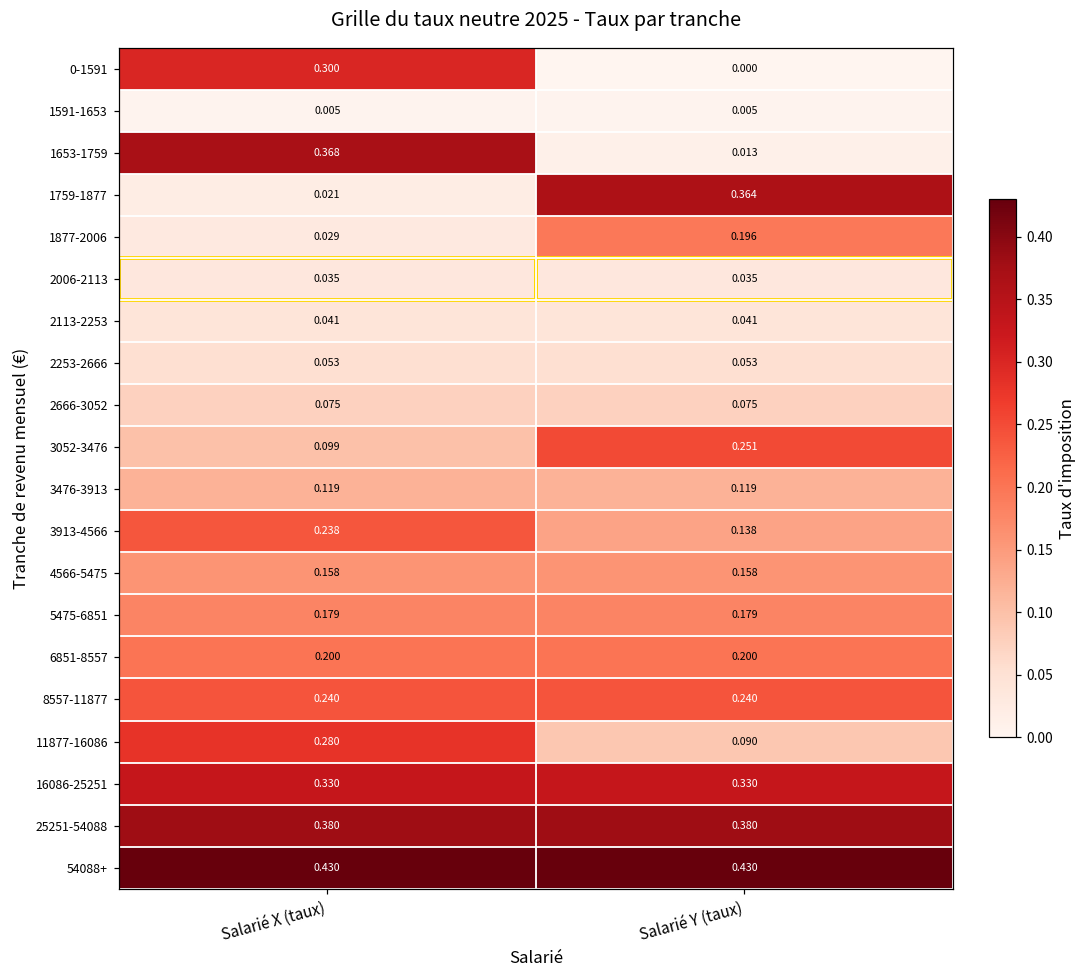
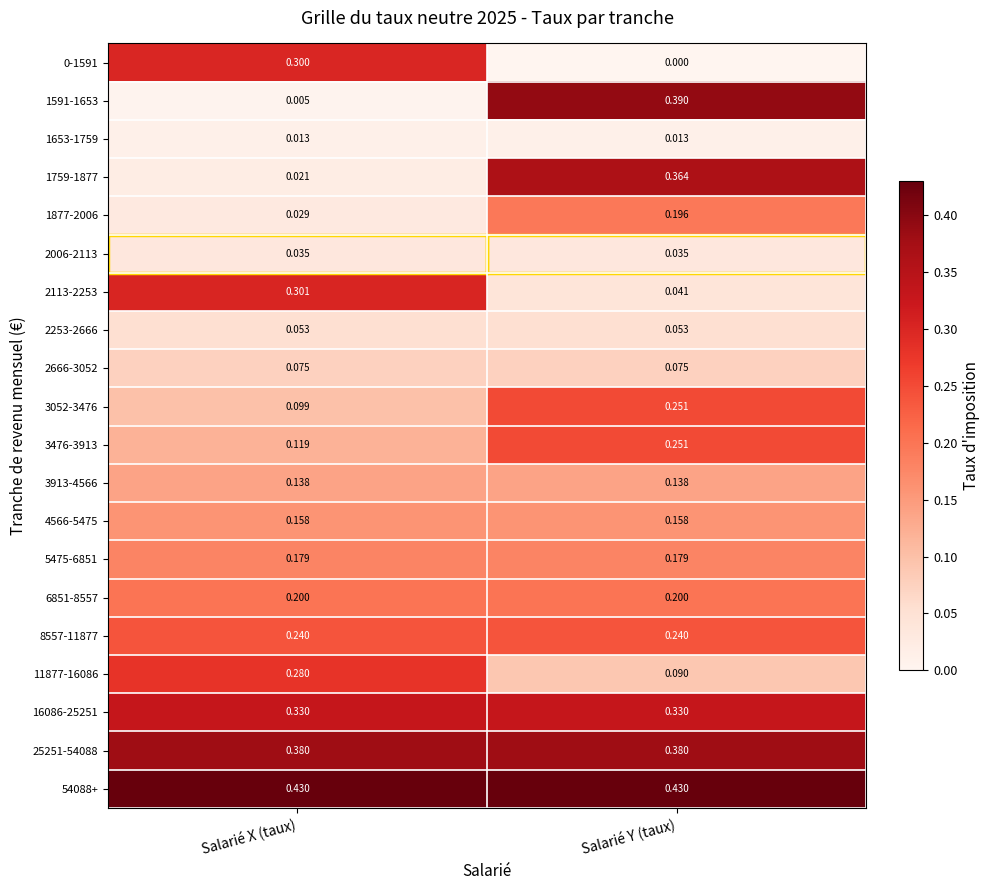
  {
    "0-1591": {
      "Salarié X (taux)": 0.300,
      "Salarié Y (taux)": 0.000
    },
    "1591-1653": {
      "Salarié X (taux)": 0.005,
-     "Salarié Y (taux)": 0.005
+     "Salarié Y (taux)": 0.390
    },
    "1653-1759": {
-     "Salarié X (taux)": 0.368,
+     "Salarié X (taux)": 0.013,
      "Salarié Y (taux)": 0.013
    },
    "1759-1877": {
      "Salarié X (taux)": 0.021,
      "Salarié Y (taux)": 0.364
    },
    "1877-2006": {
      "Salarié X (taux)": 0.029,
      "Salarié Y (taux)": 0.196
    },
    "2006-2113": {
      "Salarié X (taux)": 0.035,
      "Salarié Y (taux)": 0.035
    },
    "2113-2253": {
-     "Salarié X (taux)": 0.041,
+     "Salarié X (taux)": 0.301,
      "Salarié Y (taux)": 0.041
    },
    "2253-2666": {
      "Salarié X (taux)": 0.053,
      "Salarié Y (taux)": 0.053
    },
    "2666-3052": {
      "Salarié X (taux)": 0.075,
      "Salarié Y (taux)": 0.075
    },
    "3052-3476": {
      "Salarié X (taux)": 0.099,
      "Salarié Y (taux)": 0.251
    },
    "3476-3913": {
      "Salarié X (taux)": 0.119,
-     "Salarié Y (taux)": 0.119
+     "Salarié Y (taux)": 0.251
    },
    "3913-4566": {
-     "Salarié X (taux)": 0.238,
+     "Salarié X (taux)": 0.138,
      "Salarié Y (taux)": 0.138
    },
    "4566-5475": {
      "Salarié X (taux)": 0.158,
      "Salarié Y (taux)": 0.158
    },
    "5475-6851": {
      "Salarié X (taux)": 0.179,
      "Salarié Y (taux)": 0.179
    },
    "6851-8557": {
      "Salarié X (taux)": 0.200,
      "Salarié Y (taux)": 0.200
    },
    "8557-11877": {
      "Salarié X (taux)": 0.240,
      "Salarié Y (taux)": 0.240
    },
    "11877-16086": {
      "Salarié X (taux)": 0.280,
      "Salarié Y (taux)": 0.090
    },
    "16086-25251": {
      "Salarié X (taux)": 0.330,
      "Salarié Y (taux)": 0.330
    },
    "25251-54088": {
      "Salarié X (taux)": 0.380,
      "Salarié Y (taux)": 0.380
    },
    "54088+": {
      "Salarié X (taux)": 0.430,
      "Salarié Y (taux)": 0.430
    }
  }
